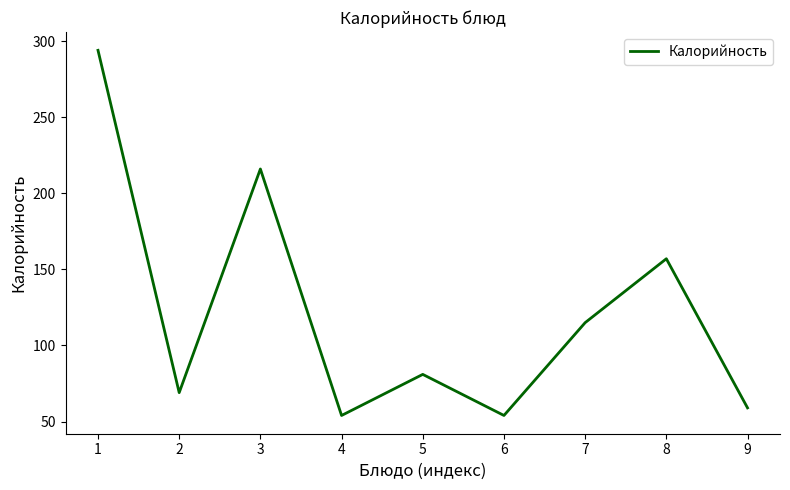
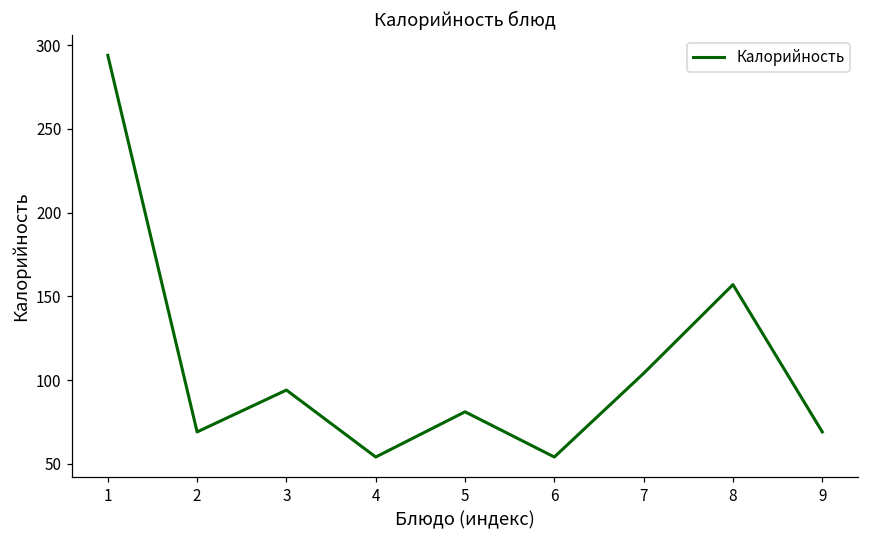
  {
    "1": 294,
    "2": 69,
-   "3": 216,
+   "3": 94,
    "4": 54,
    "5": 81,
    "6": 54,
-   "7": 115,
+   "7": 104,
    "8": 157,
-   "9": 59
+   "9": 69
  }
